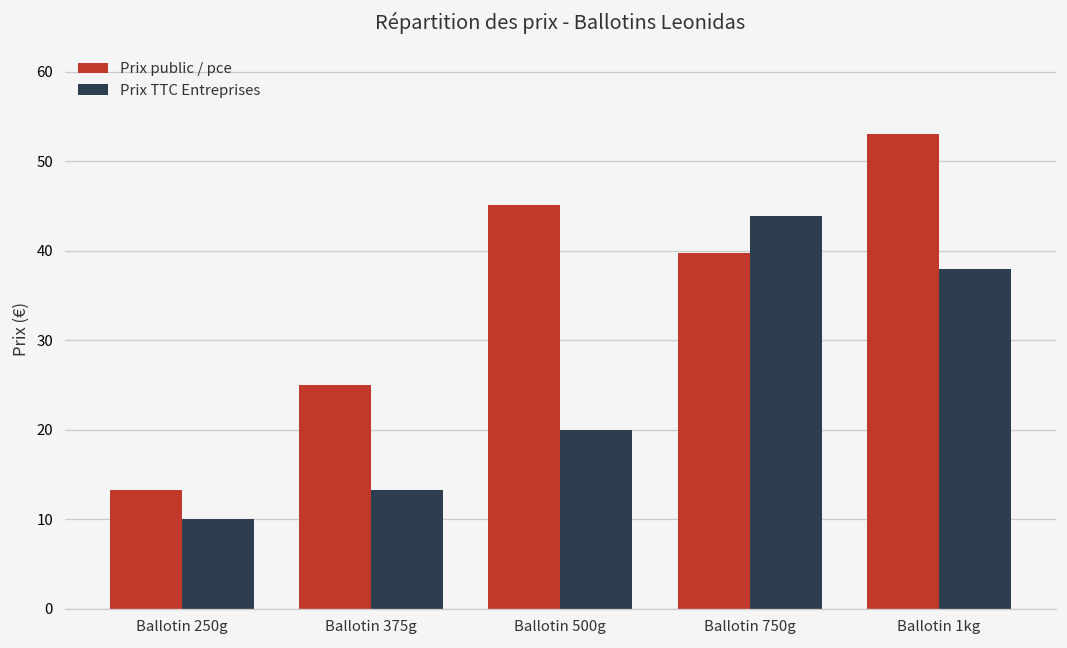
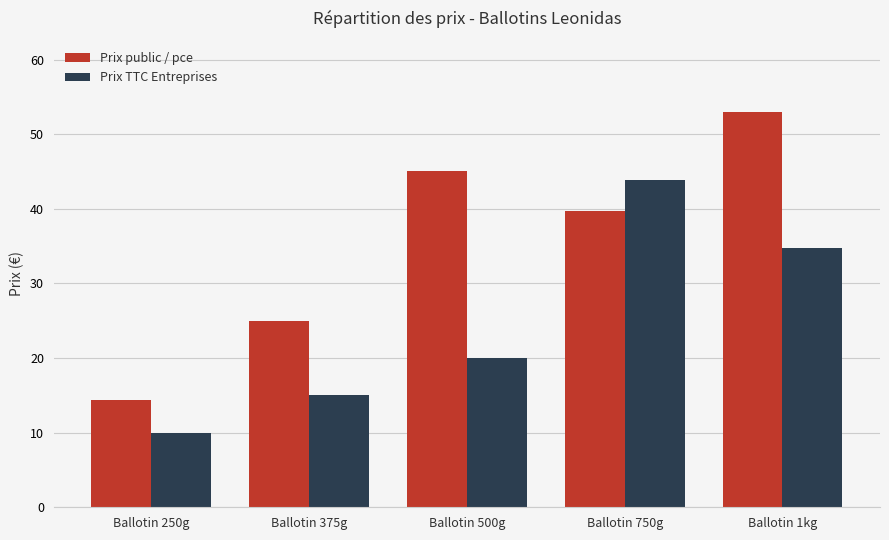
  {
    "Prix public / pce": {
-     "Ballotin 250g": 13,
+     "Ballotin 250g": 14,
      "Ballotin 375g": 25,
      "Ballotin 500g": 45,
      "Ballotin 750g": 40,
      "Ballotin 1kg": 53
    },
    "Prix TTC Entreprises": {
      "Ballotin 250g": 10,
-     "Ballotin 375g": 13,
+     "Ballotin 375g": 15,
      "Ballotin 500g": 20,
      "Ballotin 750g": 44,
-     "Ballotin 1kg": 38
+     "Ballotin 1kg": 35
    }
  }
